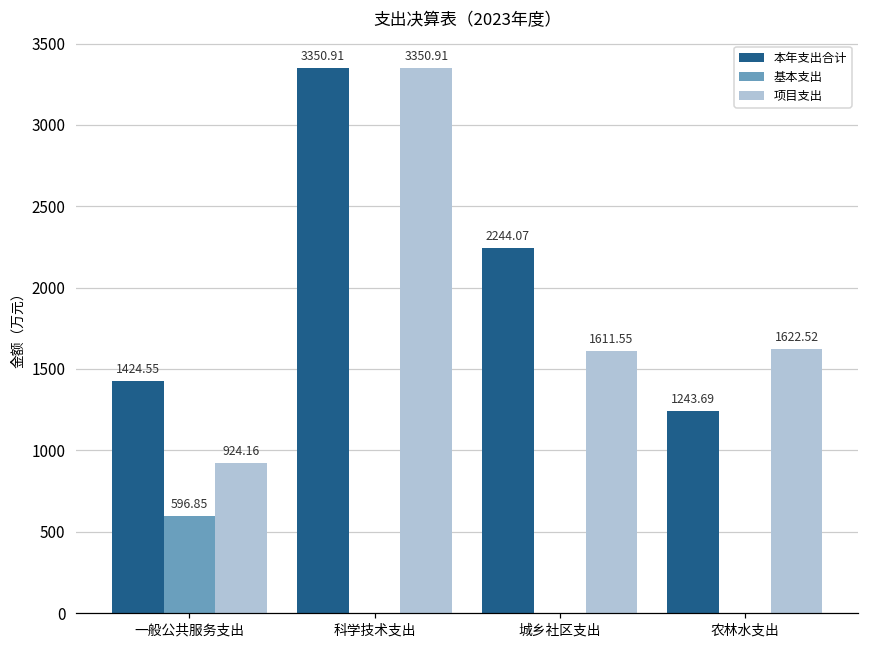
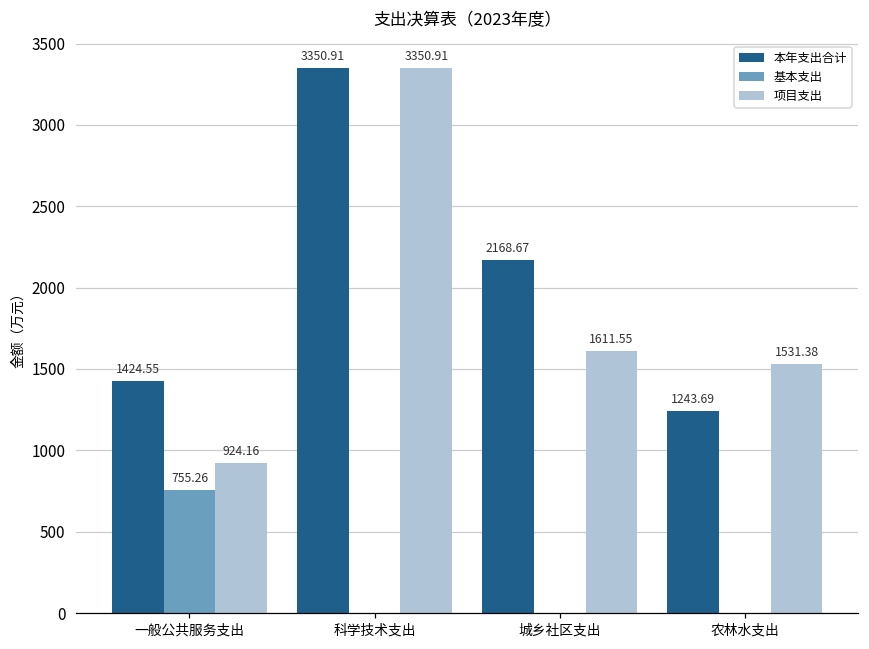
  {
    "本年支出合计": {
      "一般公共服务支出": 1424.55,
      "科学技术支出": 3350.91,
-     "城乡社区支出": 2244.07,
+     "城乡社区支出": 2168.67,
      "农林水支出": 1243.69
    },
    "基本支出": {
-     "一般公共服务支出": 596.85
+     "一般公共服务支出": 755.26
    },
    "项目支出": {
      "一般公共服务支出": 924.16,
      "科学技术支出": 3350.91,
      "城乡社区支出": 1611.55,
-     "农林水支出": 1622.52
+     "农林水支出": 1531.38
    }
  }
